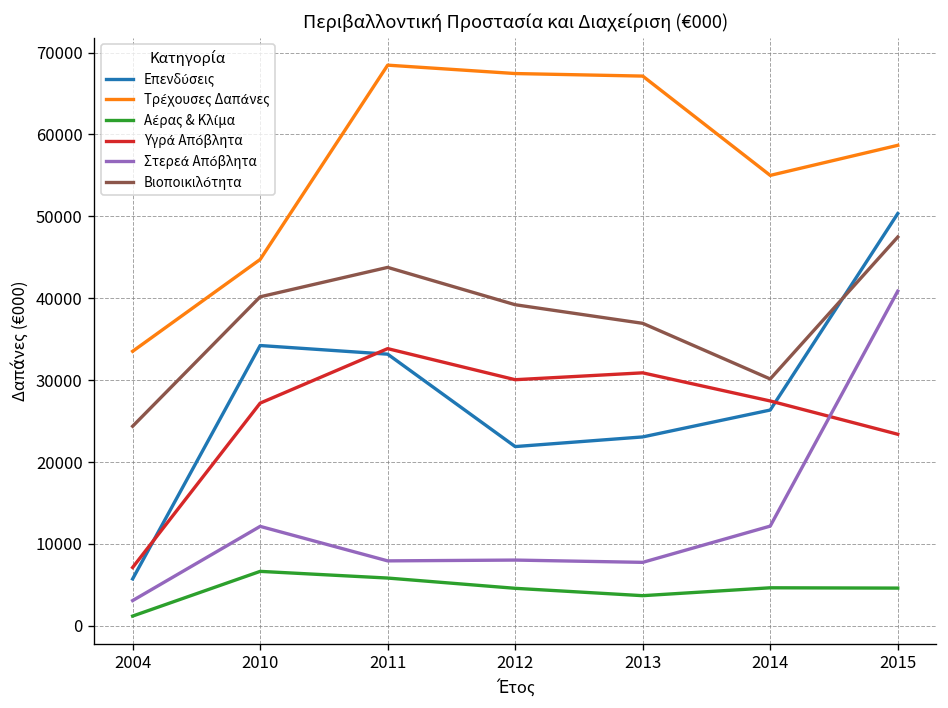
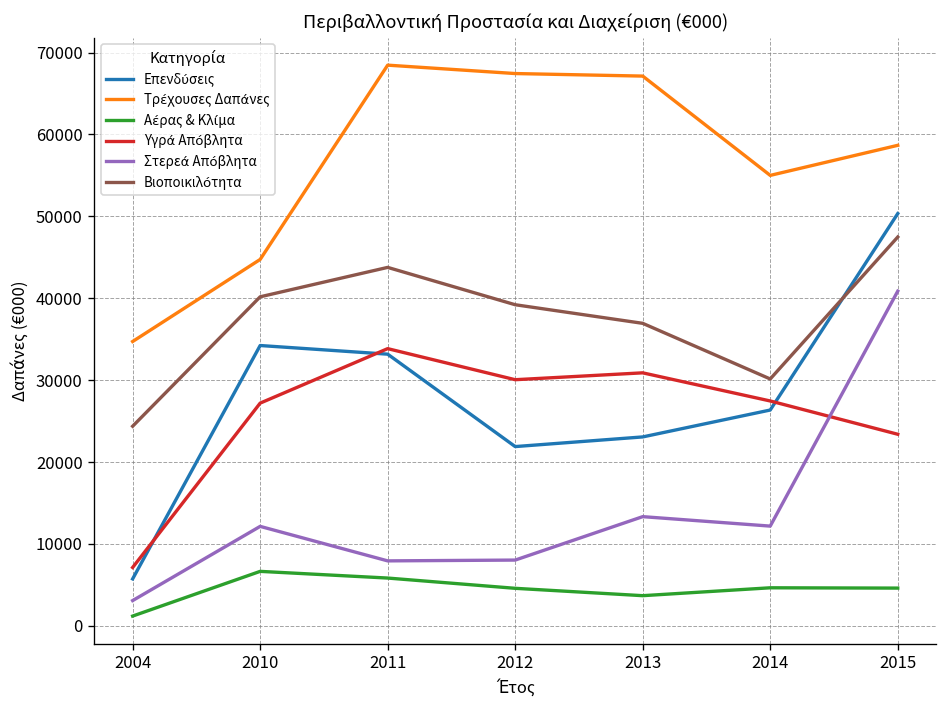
  {
    "Επενδύσεις": {
      "2004": 6000,
      "2010": 34000,
      "2011": 33000,
      "2012": 22000,
      "2013": 23000,
      "2014": 26000,
      "2015": 50000
    },
    "Τρέχουσες Δαπάνες": {
-     "2004": 34000,
+     "2004": 35000,
      "2010": 45000,
      "2011": 68000,
      "2012": 67000,
      "2013": 67000,
      "2014": 55000,
      "2015": 59000
    },
    "Αέρας & Κλίμα": {
      "2004": 1000,
      "2010": 7000,
      "2011": 6000,
      "2012": 5000,
      "2013": 4000,
      "2014": 5000,
      "2015": 5000
    },
    "Υγρά Απόβλητα": {
      "2004": 7000,
      "2010": 27000,
      "2011": 34000,
      "2012": 30000,
      "2013": 31000,
      "2014": 27000,
      "2015": 23000
    },
    "Στερεά Απόβλητα": {
      "2004": 3000,
      "2010": 12000,
      "2011": 8000,
      "2012": 8000,
-     "2013": 8000,
+     "2013": 13000,
      "2014": 12000,
      "2015": 41000
    },
    "Βιοποικιλότητα": {
      "2004": 24000,
      "2010": 40000,
      "2011": 44000,
      "2012": 39000,
      "2013": 37000,
      "2014": 30000,
      "2015": 47000
    }
  }
